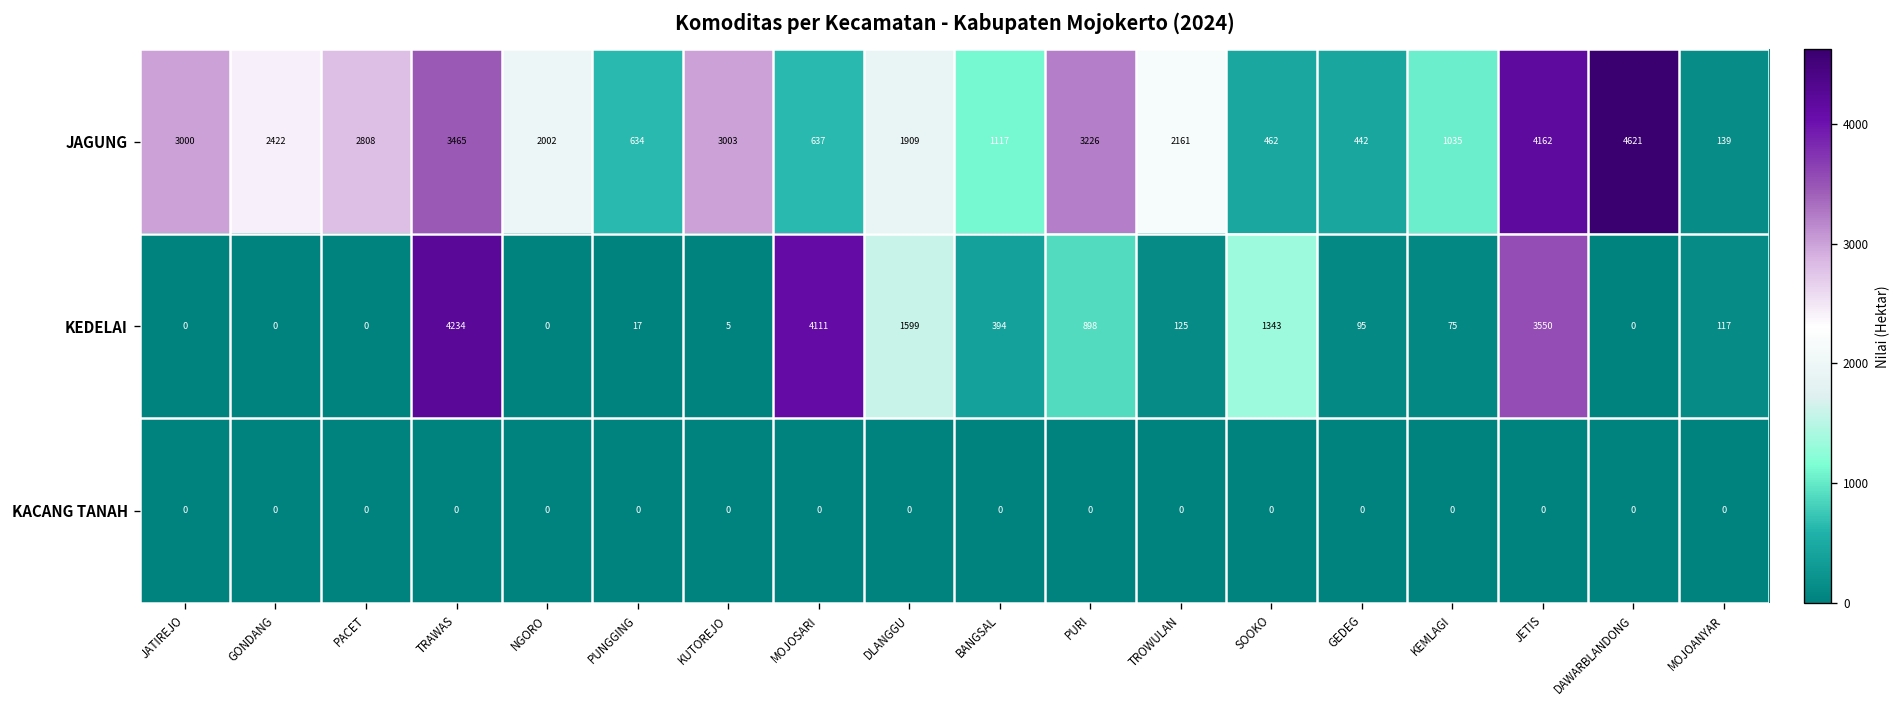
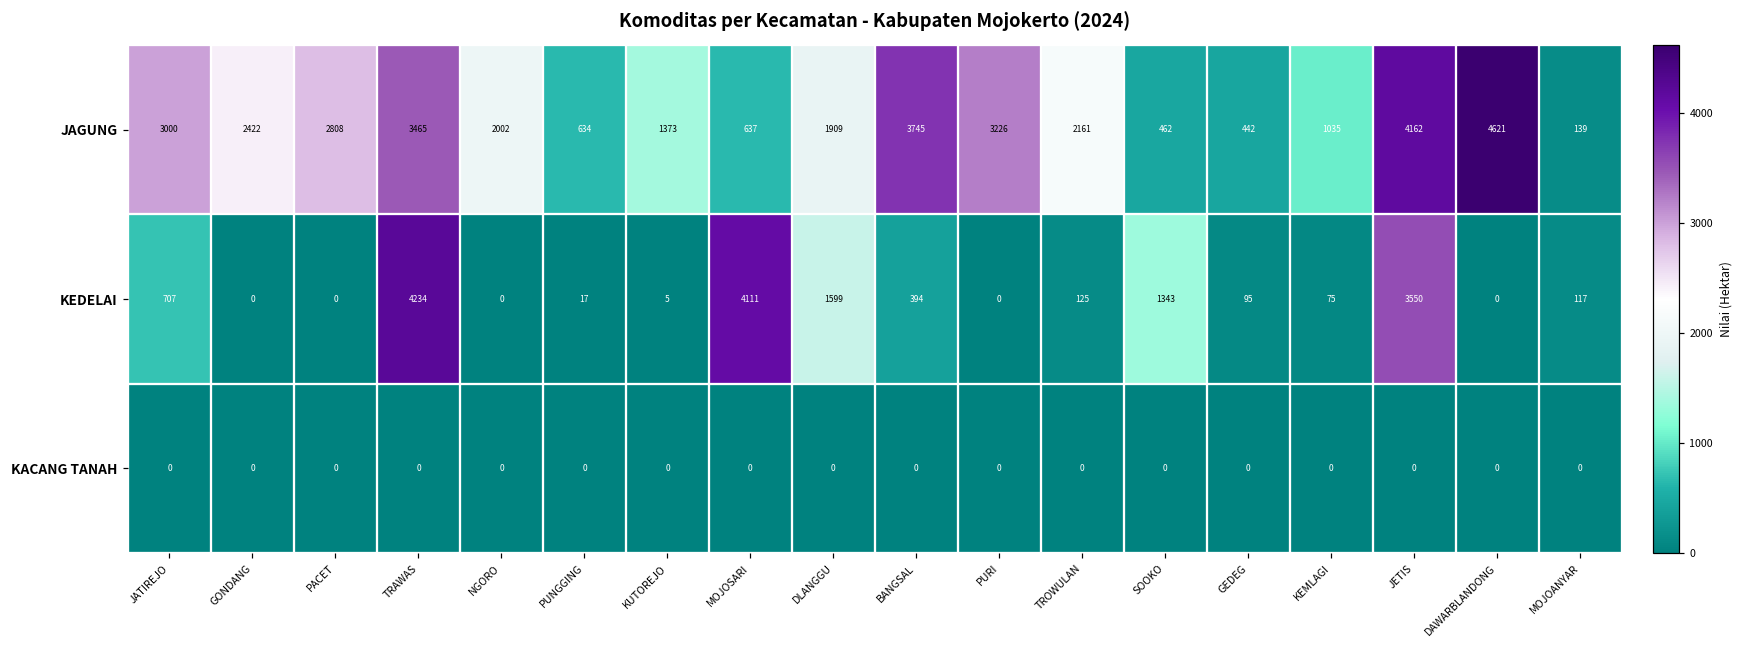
  {
    "JAGUNG": {
      "JATIREJO": 3000,
      "GONDANG": 2422,
      "PACET": 2808,
      "TRAWAS": 3465,
      "NGORO": 2002,
      "PUNGGING": 634,
-     "KUTOREJO": 3003,
+     "KUTOREJO": 1373,
      "MOJOSARI": 637,
      "DLANGGU": 1909,
-     "BANGSAL": 1117,
+     "BANGSAL": 3745,
      "PURI": 3226,
      "TROWULAN": 2161,
      "SOOKO": 462,
      "GEDEG": 442,
      "KEMLAGI": 1035,
      "JETIS": 4162,
      "DAWARBLANDONG": 4621,
      "MOJOANYAR": 139
    },
    "KEDELAI": {
-     "JATIREJO": 0,
+     "JATIREJO": 707,
      "GONDANG": 0,
      "PACET": 0,
      "TRAWAS": 4234,
      "NGORO": 0,
      "PUNGGING": 17,
      "KUTOREJO": 5,
      "MOJOSARI": 4111,
      "DLANGGU": 1599,
      "BANGSAL": 394,
-     "PURI": 898,
+     "PURI": 0,
      "TROWULAN": 125,
      "SOOKO": 1343,
      "GEDEG": 95,
      "KEMLAGI": 75,
      "JETIS": 3550,
      "DAWARBLANDONG": 0,
      "MOJOANYAR": 117
    },
    "KACANG TANAH": {
      "JATIREJO": 0,
      "GONDANG": 0,
      "PACET": 0,
      "TRAWAS": 0,
      "NGORO": 0,
      "PUNGGING": 0,
      "KUTOREJO": 0,
      "MOJOSARI": 0,
      "DLANGGU": 0,
      "BANGSAL": 0,
      "PURI": 0,
      "TROWULAN": 0,
      "SOOKO": 0,
      "GEDEG": 0,
      "KEMLAGI": 0,
      "JETIS": 0,
      "DAWARBLANDONG": 0,
      "MOJOANYAR": 0
    }
  }
